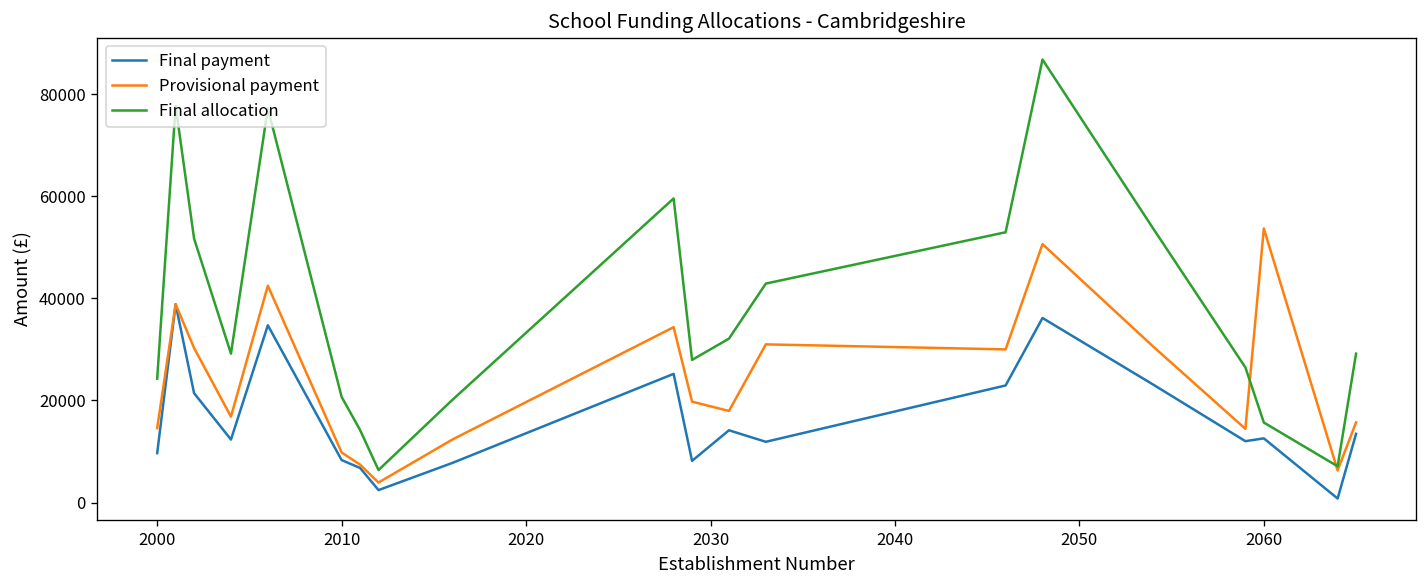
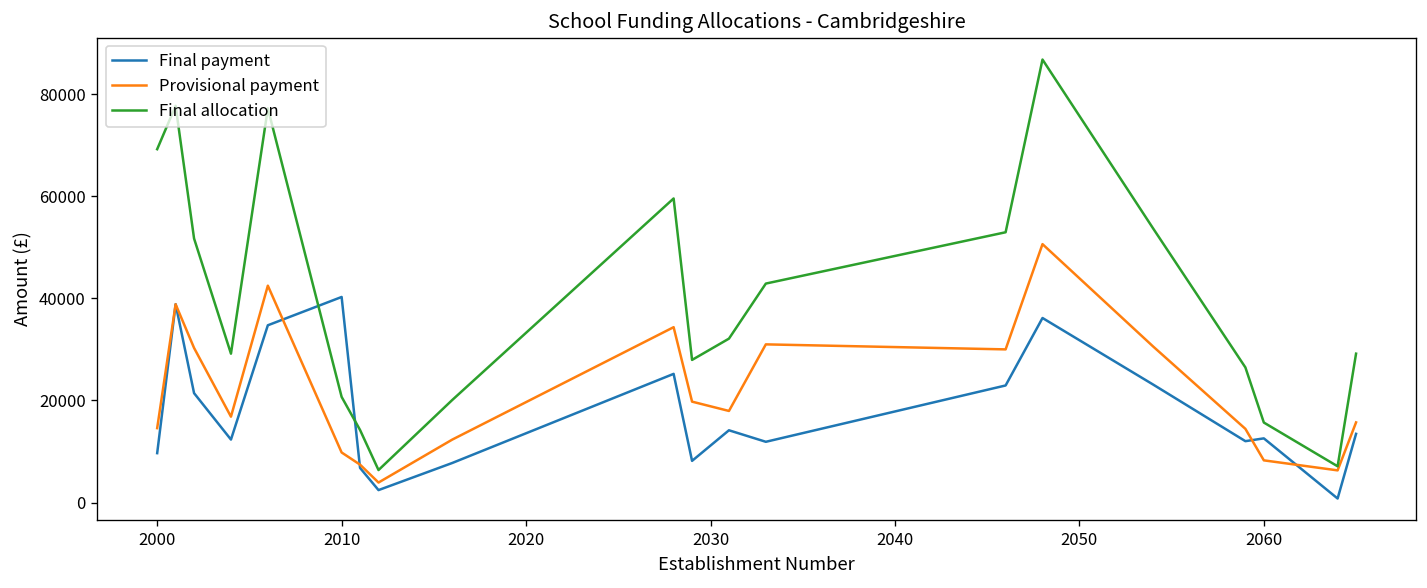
  {
    "Final payment": {
      "2000": 10000,
-     "2010": 8000,
+     "2010": 40000,
      "2060": 13000
    },
    "Provisional payment": {
      "2000": 15000,
      "2010": 10000,
-     "2060": 54000
+     "2060": 8000
    },
    "Final allocation": {
-     "2000": 24000,
+     "2000": 69000,
      "2010": 21000,
      "2060": 16000
    }
  }
